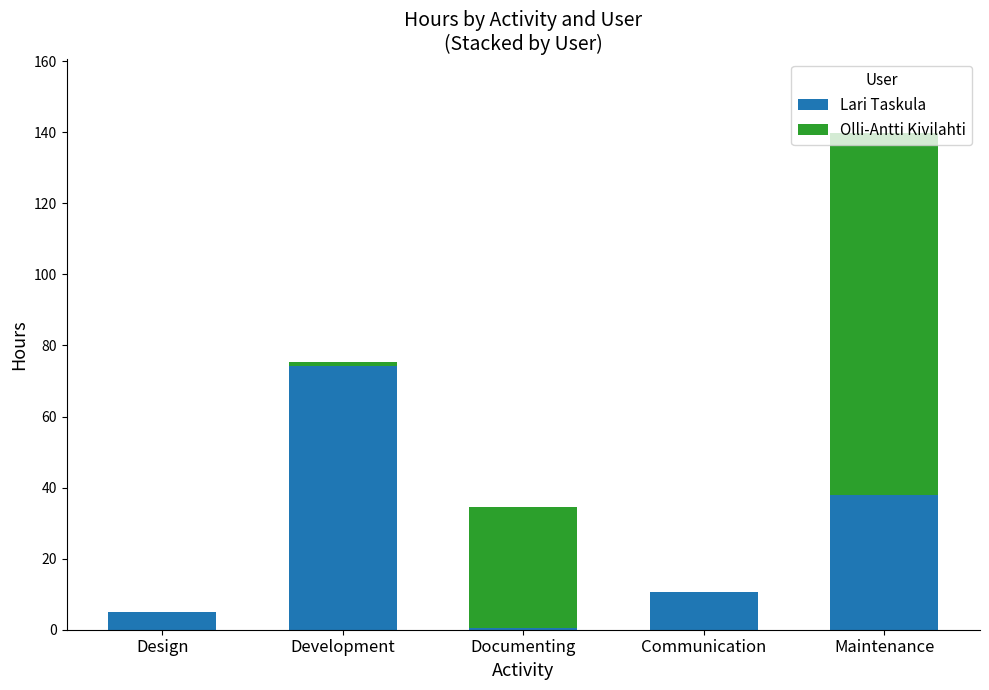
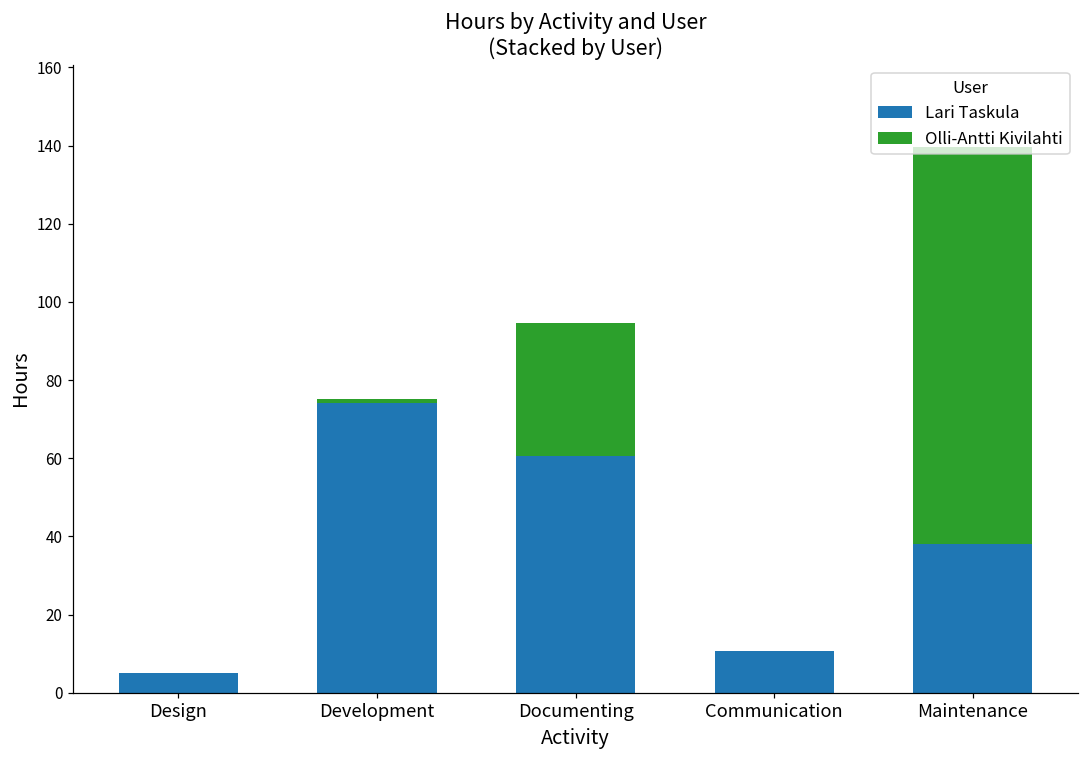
  {
    "Lari Taskula": {
      "Design": 5,
      "Development": 74,
-     "Documenting": 1,
+     "Documenting": 61,
      "Communication": 11,
      "Maintenance": 38
    },
    "Olli-Antti Kivilahti": {
      "Design": 0,
      "Development": 1,
      "Documenting": 34,
      "Communication": 0
    }
  }
